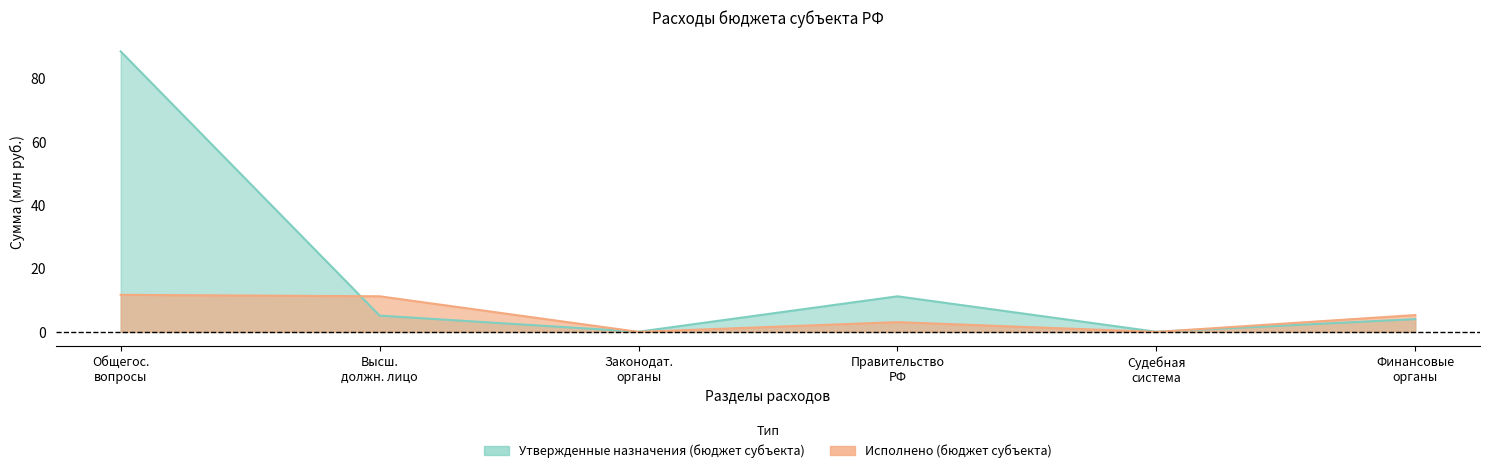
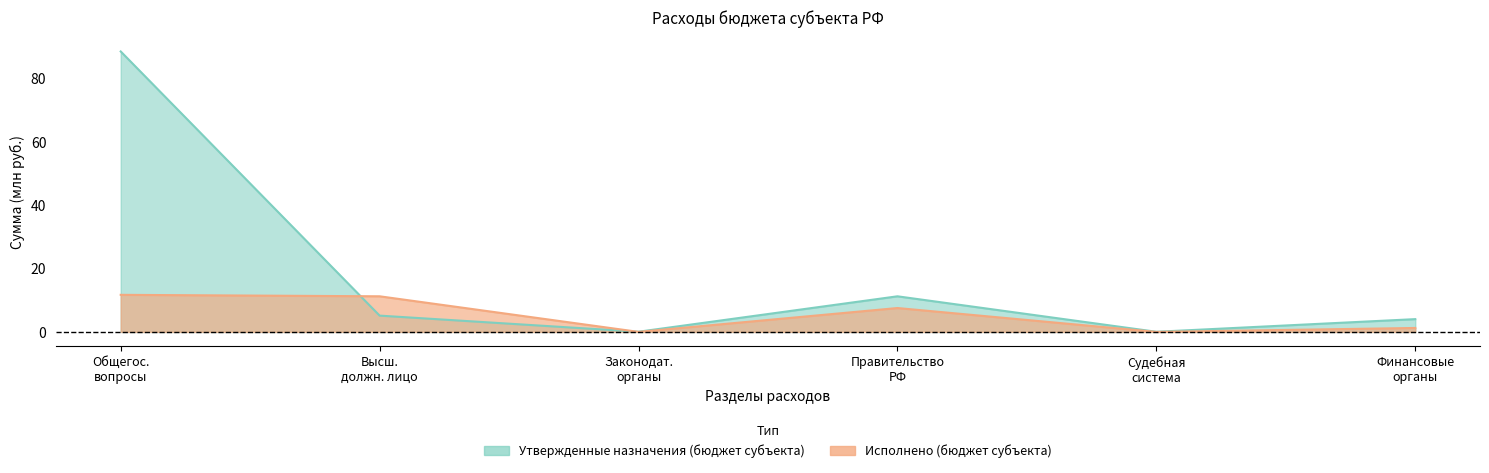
  {
    "Утвержденные назначения (бюджет субъекта)": {
      "Общегос. вопросы": 89,
      "Высш. должн. лицо": 5,
      "Правительство РФ": 11,
      "Финансовые органы": 4
    },
    "Исполнено (бюджет субъекта)": {
      "Общегос. вопросы": 12,
      "Высш. должн. лицо": 11,
-     "Правительство РФ": 3,
-     "Финансовые органы": 5
+     "Правительство РФ": 8,
+     "Финансовые органы": 1
    }
  }
